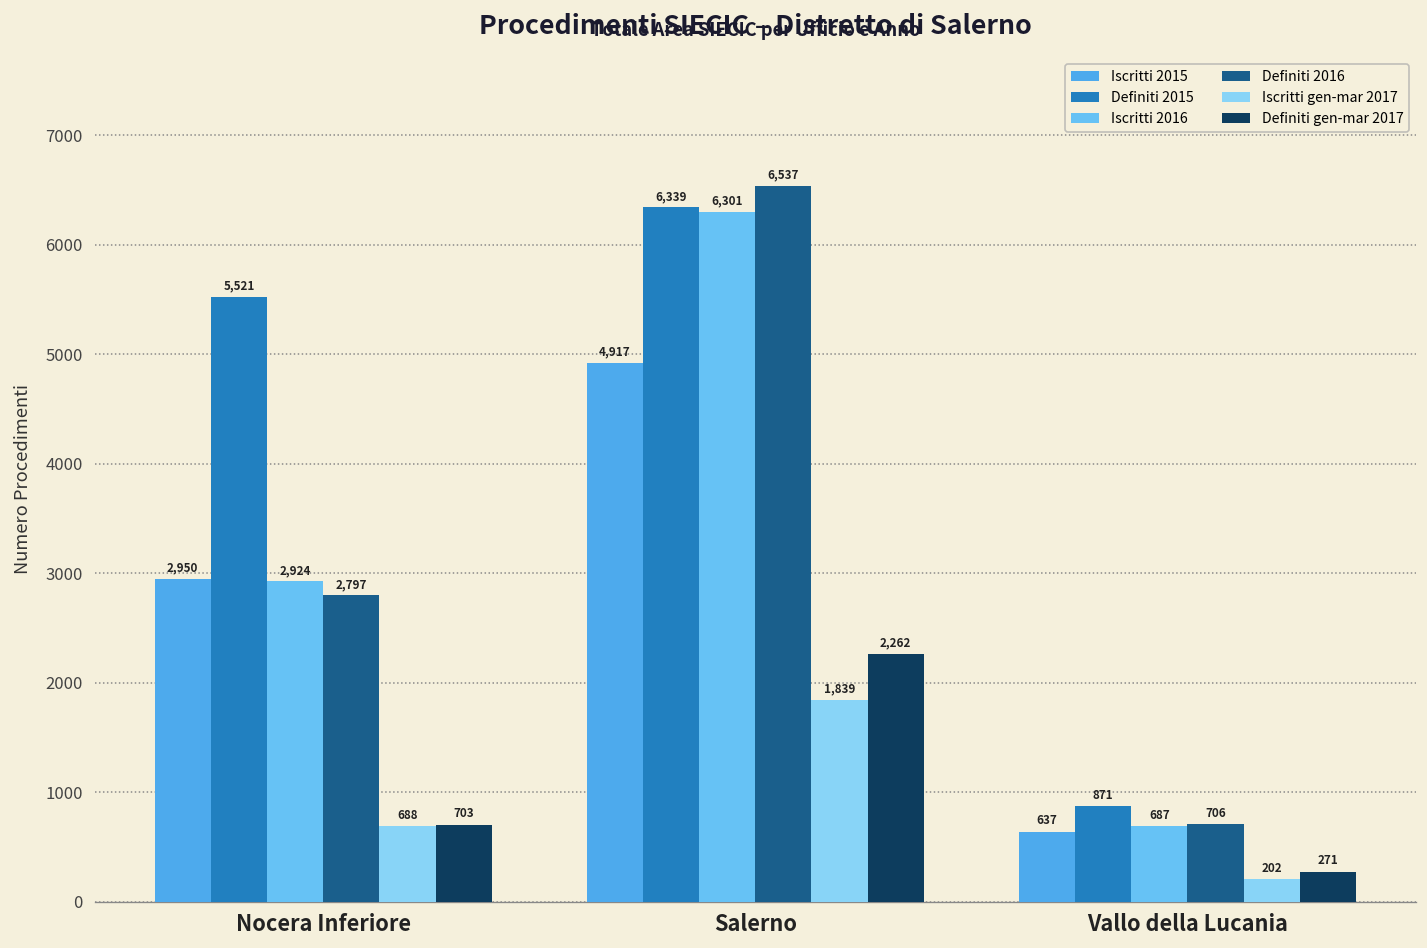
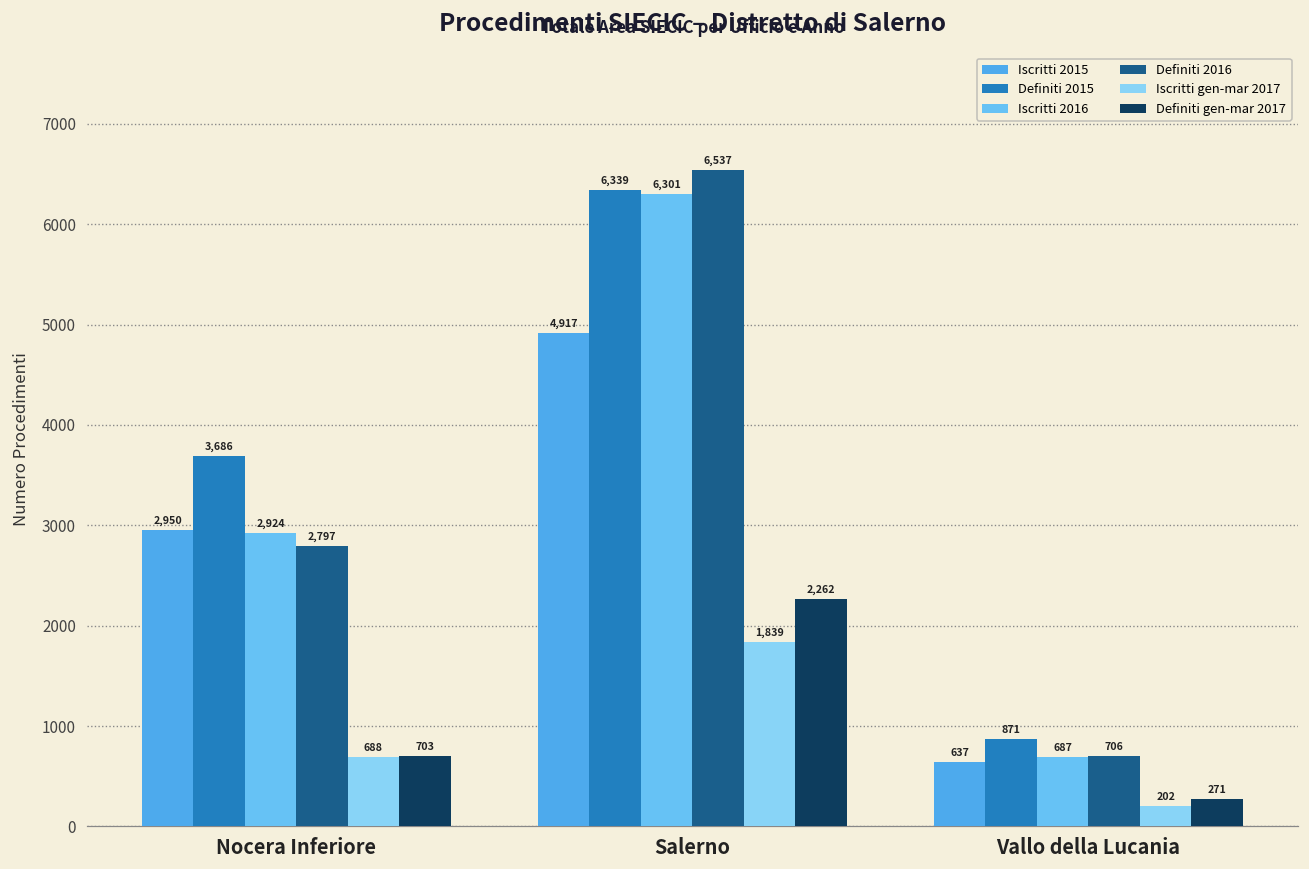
  {
    "Definiti 2015": {
-     "Nocera Inferiore": "5,521",
+     "Nocera Inferiore": "3,686",
      "Salerno": "6,339",
      "Vallo della Lucania": "871"
    }
  }
